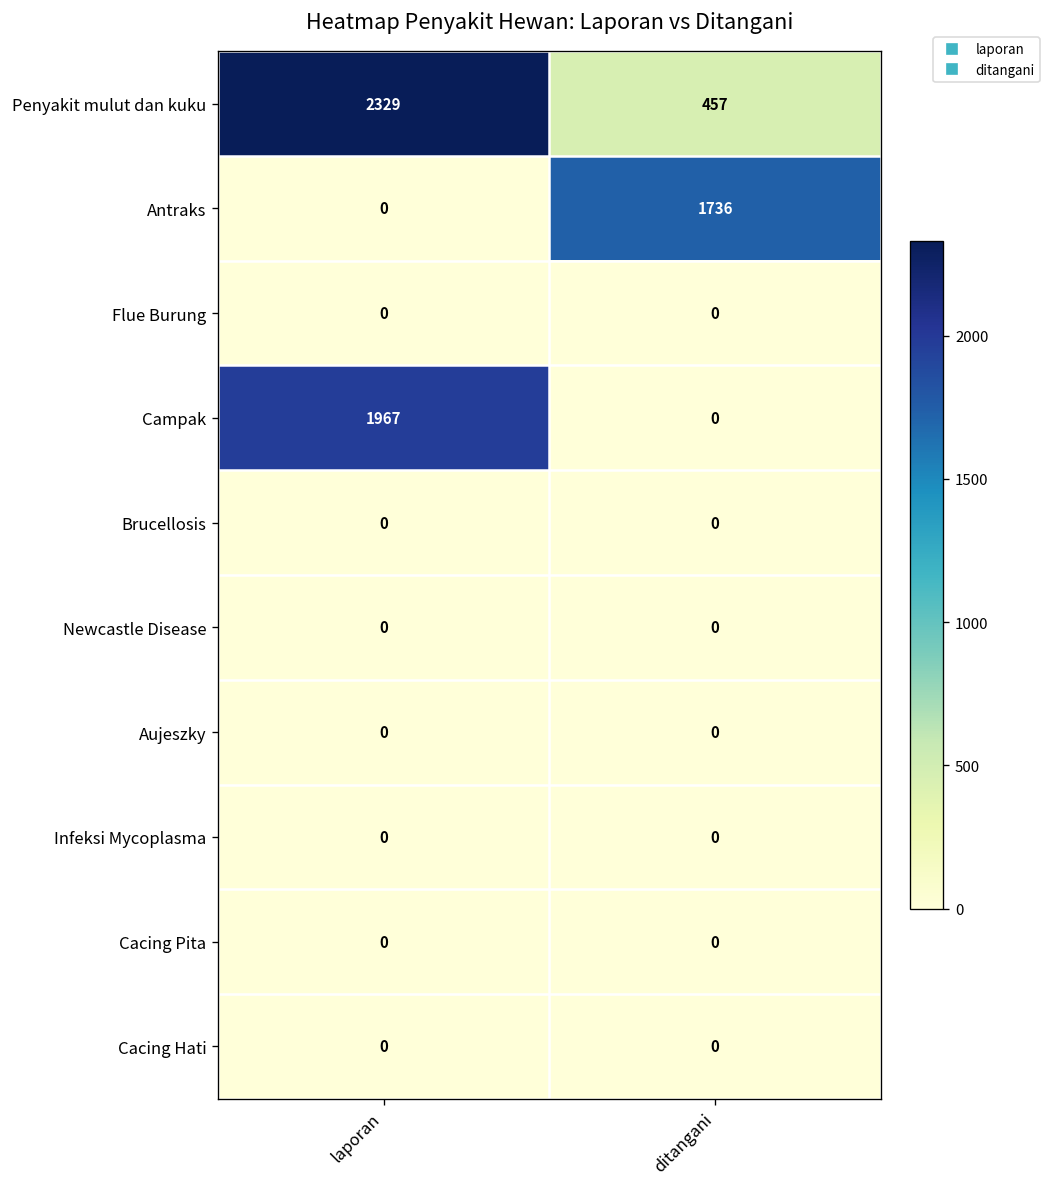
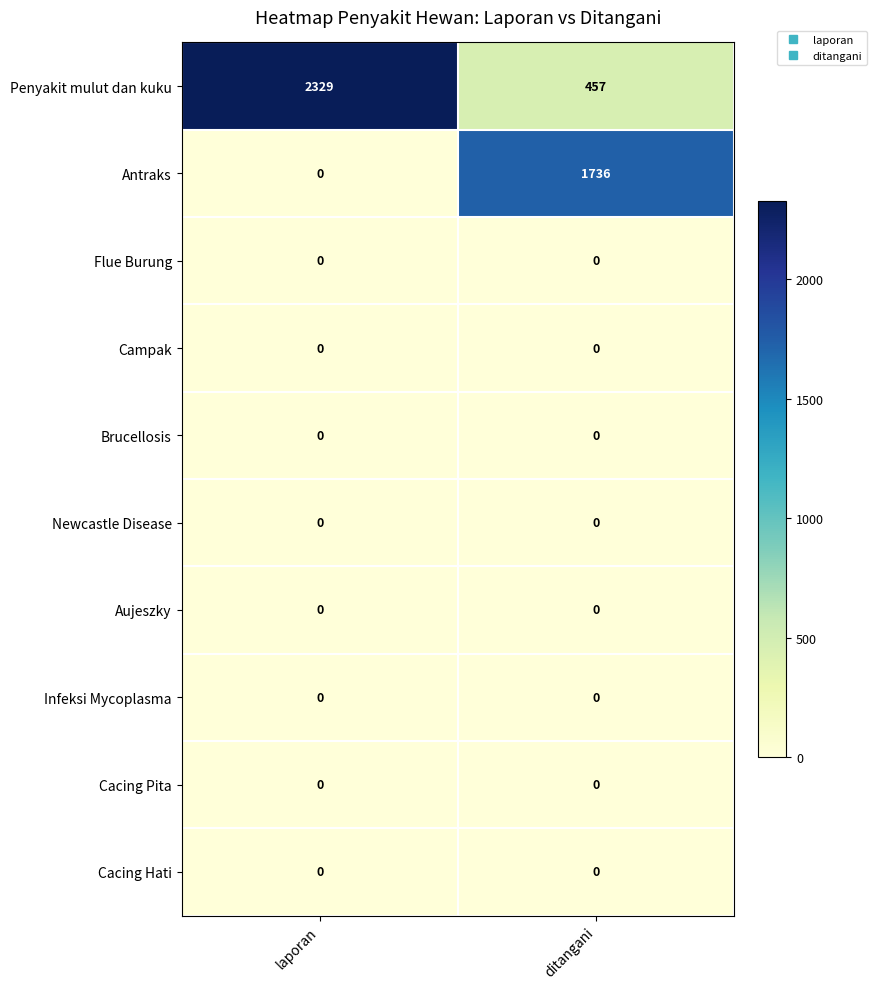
  {
    "Penyakit mulut dan kuku": {
      "laporan": 2329,
      "ditangani": 457
    },
    "Antraks": {
      "laporan": 0,
      "ditangani": 1736
    },
    "Flue Burung": {
      "laporan": 0,
      "ditangani": 0
    },
    "Campak": {
-     "laporan": 1967,
+     "laporan": 0,
      "ditangani": 0
    },
    "Brucellosis": {
      "laporan": 0,
      "ditangani": 0
    },
    "Newcastle Disease": {
      "laporan": 0,
      "ditangani": 0
    },
    "Aujeszky": {
      "laporan": 0,
      "ditangani": 0
    },
    "Infeksi Mycoplasma": {
      "laporan": 0,
      "ditangani": 0
    },
    "Cacing Pita": {
      "laporan": 0,
      "ditangani": 0
    },
    "Cacing Hati": {
      "laporan": 0,
      "ditangani": 0
    }
  }
